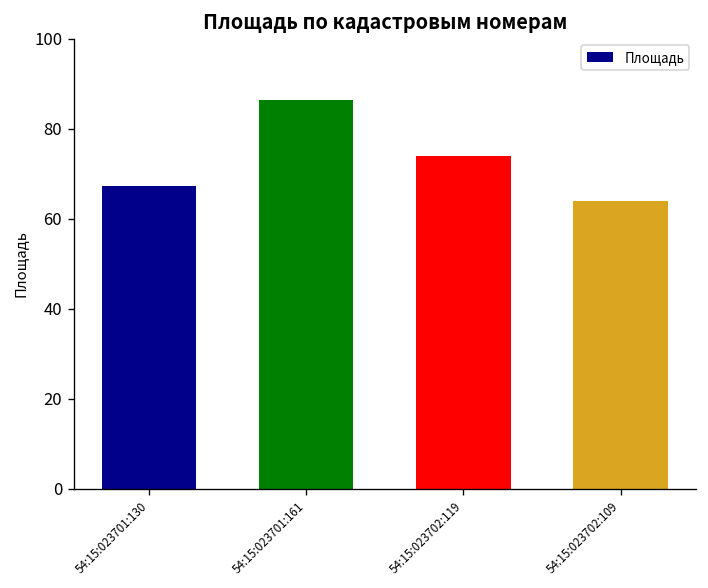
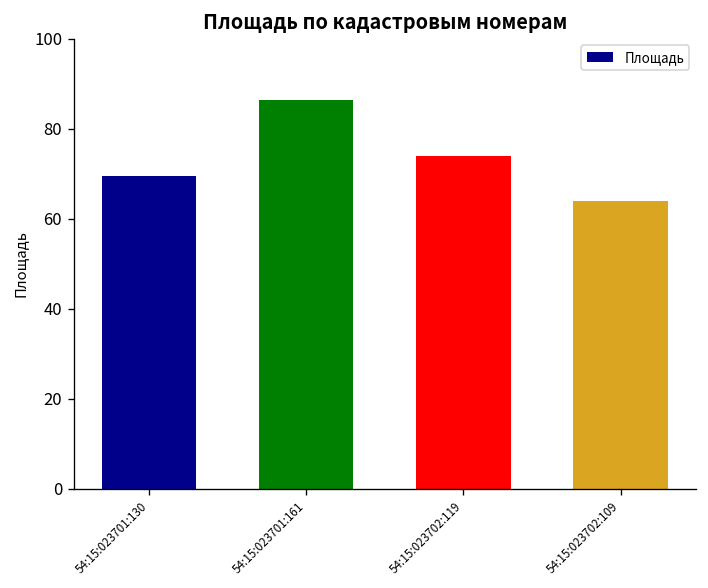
  {
-   "54:15:023701:130": 67,
+   "54:15:023701:130": 70,
    "54:15:023701:161": 86,
    "54:15:023702:119": 74,
    "54:15:023702:109": 64
  }
